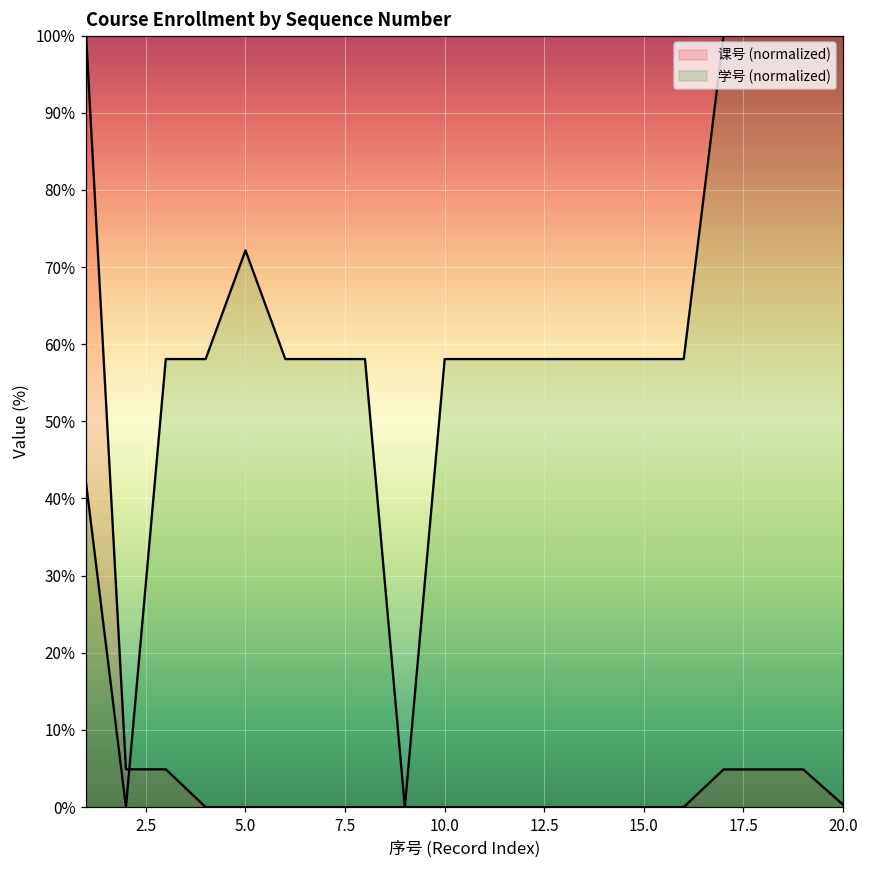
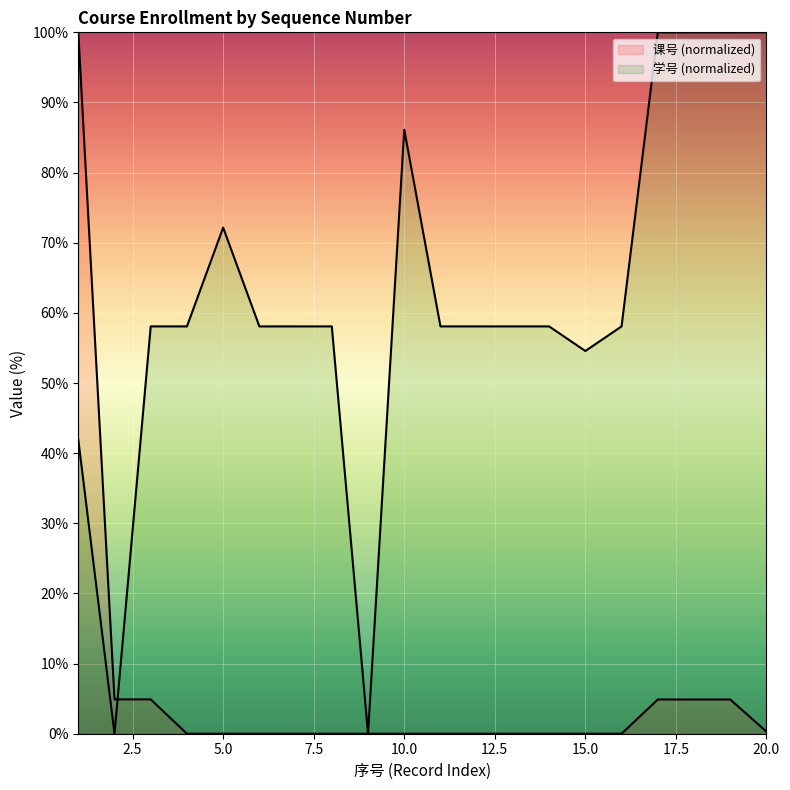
  {
    "课号 (normalized)": {
      "5.0": "0%",
      "10.0": "0%",
      "15.0": "0%",
      "20.0": "0%"
    },
    "学号 (normalized)": {
      "5.0": "72%",
-     "10.0": "58%",
-     "15.0": "58%"
+     "10.0": "86%",
+     "15.0": "55%"
    }
  }
